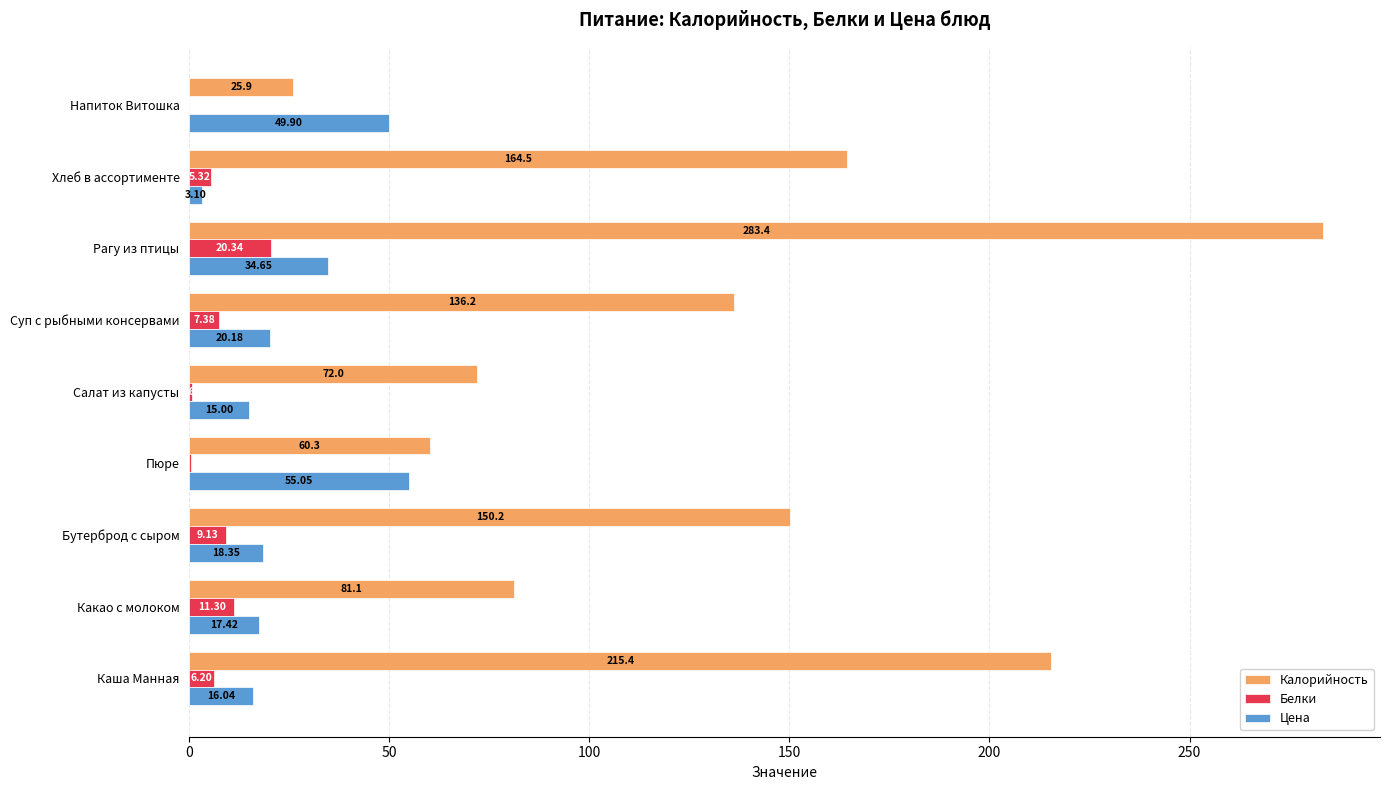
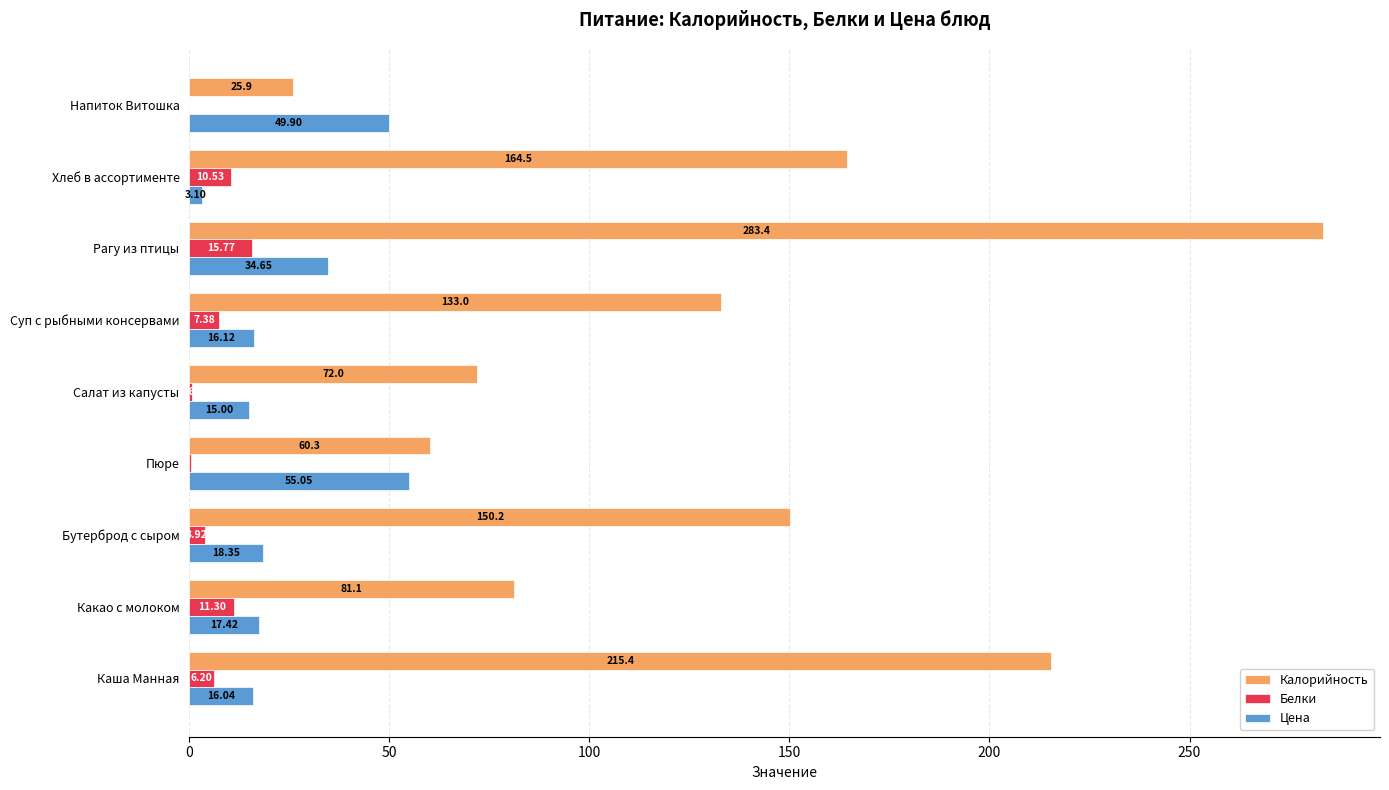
  {
    "Калорийность": {
      "Напиток Витошка": 25.9,
      "Хлеб в ассортименте": 164.5,
      "Рагу из птицы": 283.4,
-     "Суп с рыбными консервами": 136.2,
+     "Суп с рыбными консервами": 133.0,
      "Салат из капусты": 72.0,
      "Пюре": 60.3,
      "Бутерброд с сыром": 150.2,
      "Какао с молоком": 81.1,
      "Каша Манная": 215.4
    },
    "Белки": {
-     "Хлеб в ассортименте": 5.32,
-     "Рагу из птицы": 20.34,
+     "Хлеб в ассортименте": 10.53,
+     "Рагу из птицы": 15.77,
      "Суп с рыбными консервами": 7.38,
-     "Бутерброд с сыром": 9.13,
+     "Бутерброд с сыром": 3.92,
      "Какао с молоком": 11.30,
      "Каша Манная": 6.20
    },
    "Цена": {
      "Напиток Витошка": 49.90,
      "Хлеб в ассортименте": 3.10,
      "Рагу из птицы": 34.65,
-     "Суп с рыбными консервами": 20.18,
+     "Суп с рыбными консервами": 16.12,
      "Салат из капусты": 15.00,
      "Пюре": 55.05,
      "Бутерброд с сыром": 18.35,
      "Какао с молоком": 17.42,
      "Каша Манная": 16.04
    }
  }
